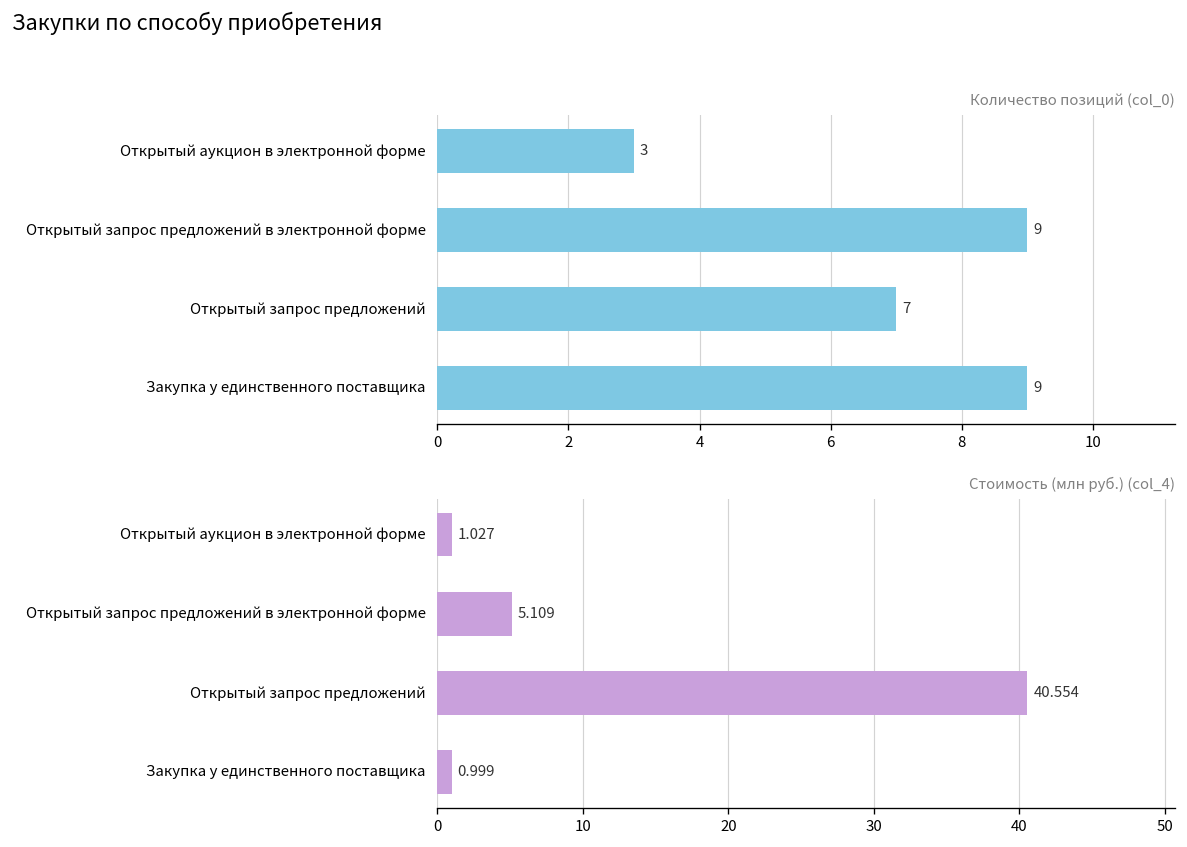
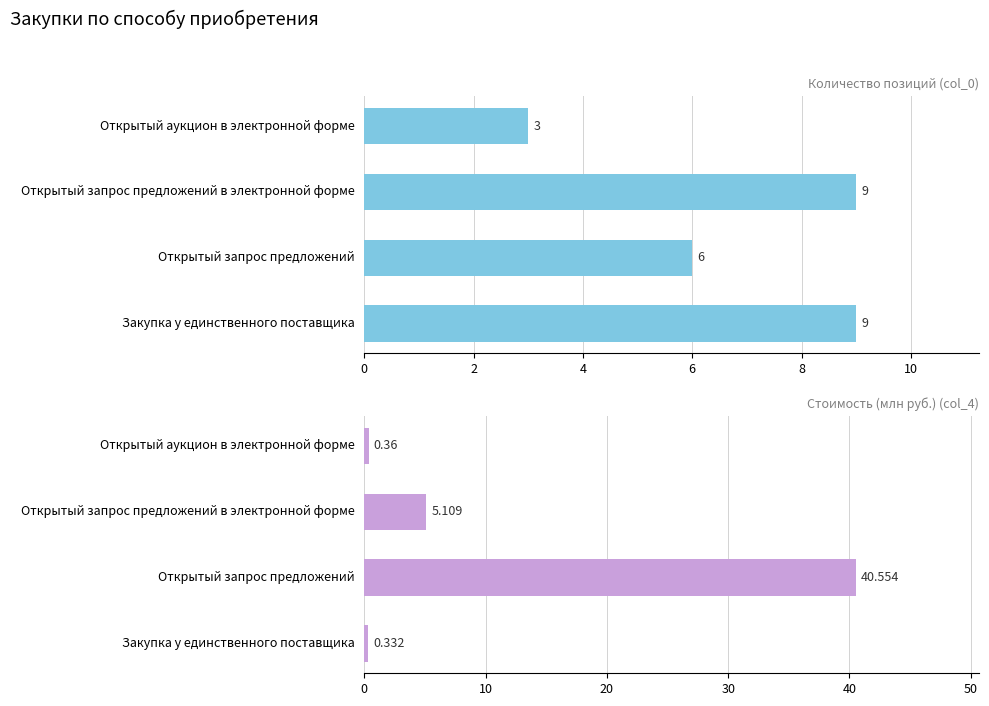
  {
    "Количество позиций (col_0)": {
      "Открытый аукцион в электронной форме": 3,
      "Открытый запрос предложений в электронной форме": 9,
-     "Открытый запрос предложений": 7,
+     "Открытый запрос предложений": 6,
      "Закупка у единственного поставщика": 9
    },
    "Стоимость (млн руб.) (col_4)": {
-     "Открытый аукцион в электронной форме": 1.027,
+     "Открытый аукцион в электронной форме": 0.36,
      "Открытый запрос предложений в электронной форме": 5.109,
      "Открытый запрос предложений": 40.554,
-     "Закупка у единственного поставщика": 0.999
+     "Закупка у единственного поставщика": 0.332
    }
  }
